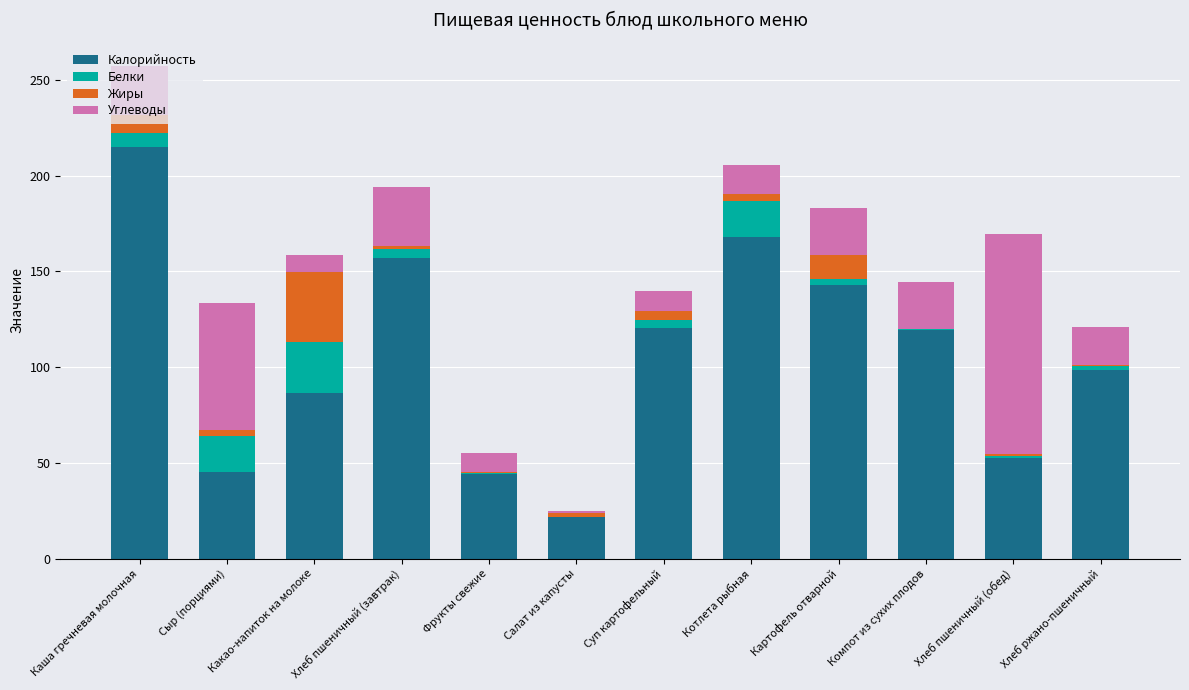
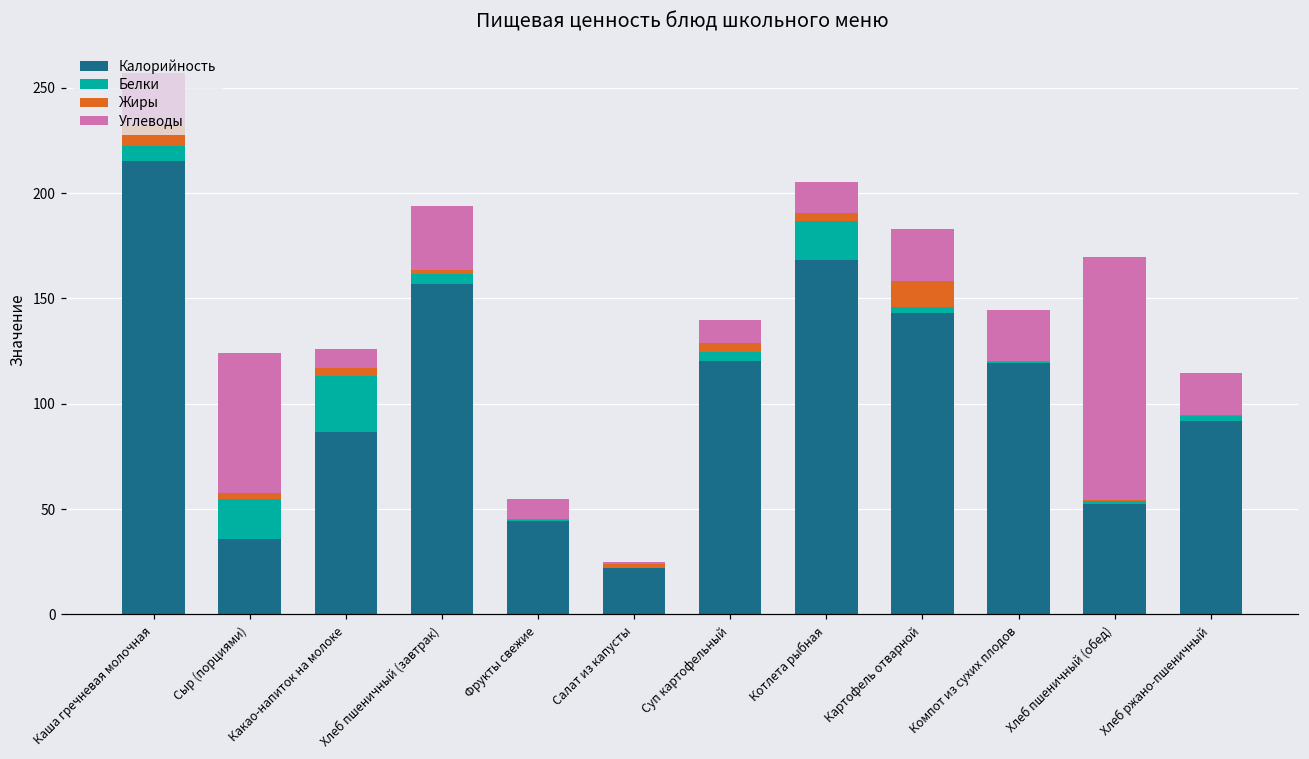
  {
    "Калорийность": {
      "Каша гречневая молочная": 215,
-     "Сыр (порциями)": 45,
+     "Сыр (порциями)": 36,
      "Какао-напиток на молоке": 87,
      "Хлеб пшеничный (завтрак)": 157,
      "Фрукты свежие": 44,
      "Салат из капусты": 22,
      "Суп картофельный": 120,
      "Котлета рыбная": 168,
      "Картофель отварной": 143,
      "Компот из сухих плодов": 119,
      "Хлеб пшеничный (обед)": 52,
-     "Хлеб ржано-пшеничный": 98
+     "Хлеб ржано-пшеничный": 92
    },
    "Белки": {
      "Каша гречневая молочная": 7,
      "Сыр (порциями)": 19,
      "Какао-напиток на молоке": 27,
      "Хлеб пшеничный (завтрак)": 5,
      "Салат из капусты": 0,
      "Суп картофельный": 4,
      "Котлета рыбная": 19,
      "Картофель отварной": 3,
      "Хлеб пшеничный (обед)": 2,
      "Хлеб ржано-пшеничный": 2
    },
    "Жиры": {
      "Сыр (порциями)": 3,
-     "Какао-напиток на молоке": 36,
+     "Какао-напиток на молоке": 4,
      "Хлеб пшеничный (завтрак)": 2,
      "Салат из капусты": 2,
      "Суп картофельный": 5,
      "Котлета рыбная": 4,
      "Картофель отварной": 12
    },
    "Углеводы": {
      "Сыр (порциями)": 67,
      "Какао-напиток на молоке": 9,
      "Хлеб пшеничный (завтрак)": 31,
      "Фрукты свежие": 10,
      "Суп картофельный": 11,
      "Котлета рыбная": 15,
      "Картофель отварной": 25,
      "Компот из сухих плодов": 24,
      "Хлеб пшеничный (обед)": 115,
      "Хлеб ржано-пшеничный": 20
    }
  }
